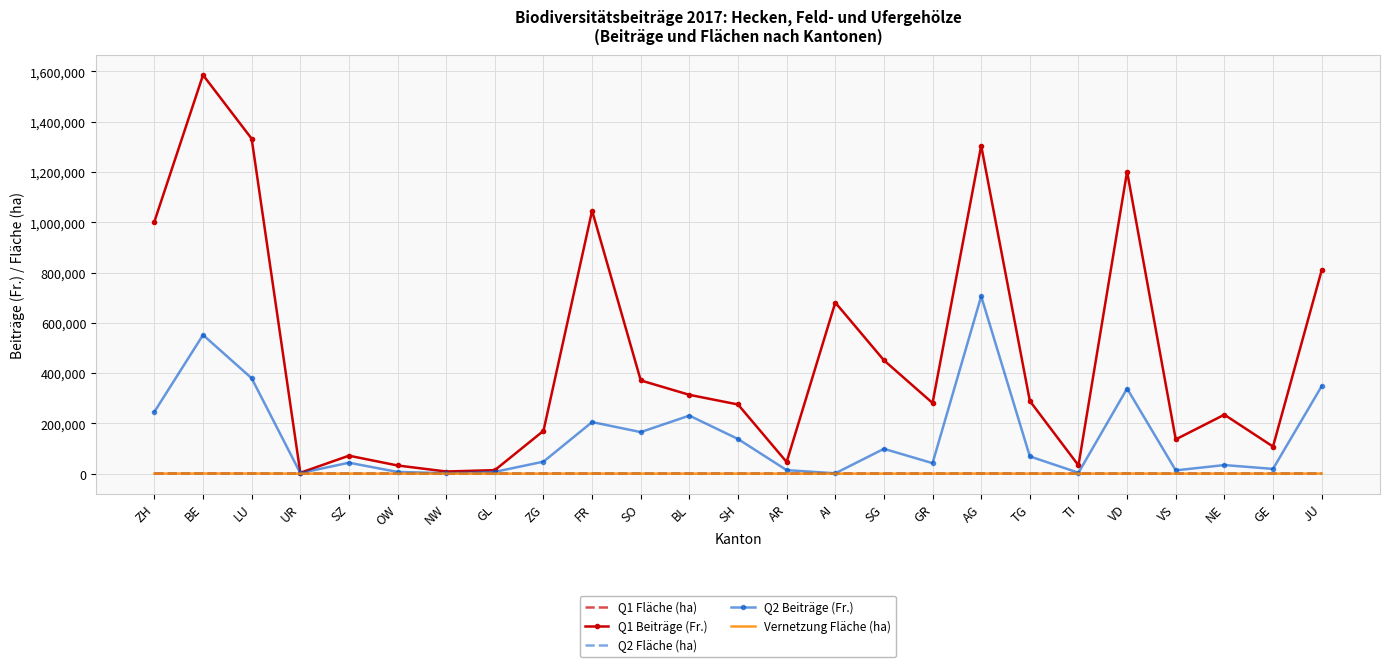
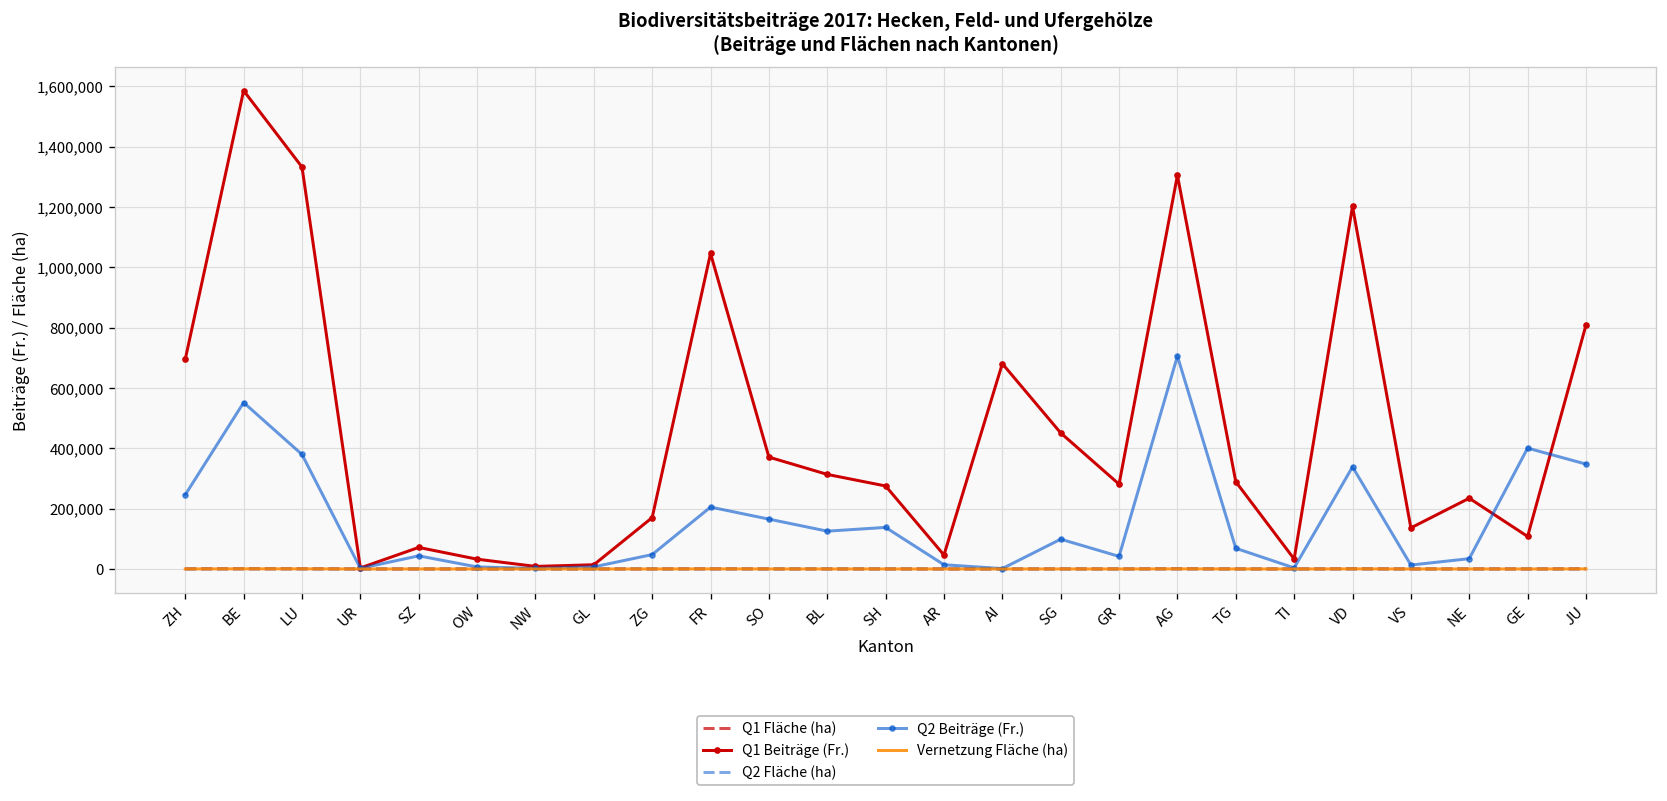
  {
    "Vernetzung Fläche (ha)": {
      "ZH": "0",
      "BE": "0",
      "LU": "0",
      "SZ": "0",
      "ZG": "0",
      "FR": "0",
      "SO": "0",
      "BL": "0",
      "SH": "0",
      "AR": "0",
      "SG": "0",
      "GR": "0",
      "AG": "0",
      "TG": "0",
      "VD": "0",
      "VS": "0",
      "NE": "0",
      "GE": "0",
      "JU": "0"
    },
    "Q1 Beiträge (Fr.)": {
-     "ZH": "1,000,000",
+     "ZH": "700,000",
      "BE": "1,590,000",
      "LU": "1,330,000",
      "SZ": "70,000",
      "OW": "30,000",
      "ZG": "170,000",
      "FR": "1,050,000",
      "SO": "370,000",
      "BL": "310,000",
      "SH": "280,000",
      "AR": "50,000",
      "AI": "680,000",
      "SG": "450,000",
      "GR": "280,000",
      "AG": "1,300,000",
      "TG": "290,000",
      "TI": "30,000",
      "VD": "1,200,000",
      "VS": "140,000",
      "NE": "230,000",
      "GE": "110,000",
      "JU": "810,000"
    },
    "Q2 Beiträge (Fr.)": {
      "ZH": "250,000",
      "BE": "550,000",
      "LU": "380,000",
      "SZ": "40,000",
      "ZG": "50,000",
      "FR": "210,000",
      "SO": "170,000",
-     "BL": "230,000",
+     "BL": "130,000",
      "SH": "140,000",
      "AR": "10,000",
      "SG": "100,000",
      "GR": "40,000",
      "AG": "710,000",
      "TG": "70,000",
      "VD": "340,000",
      "VS": "10,000",
      "NE": "30,000",
-     "GE": "20,000",
+     "GE": "400,000",
      "JU": "350,000"
    }
  }
